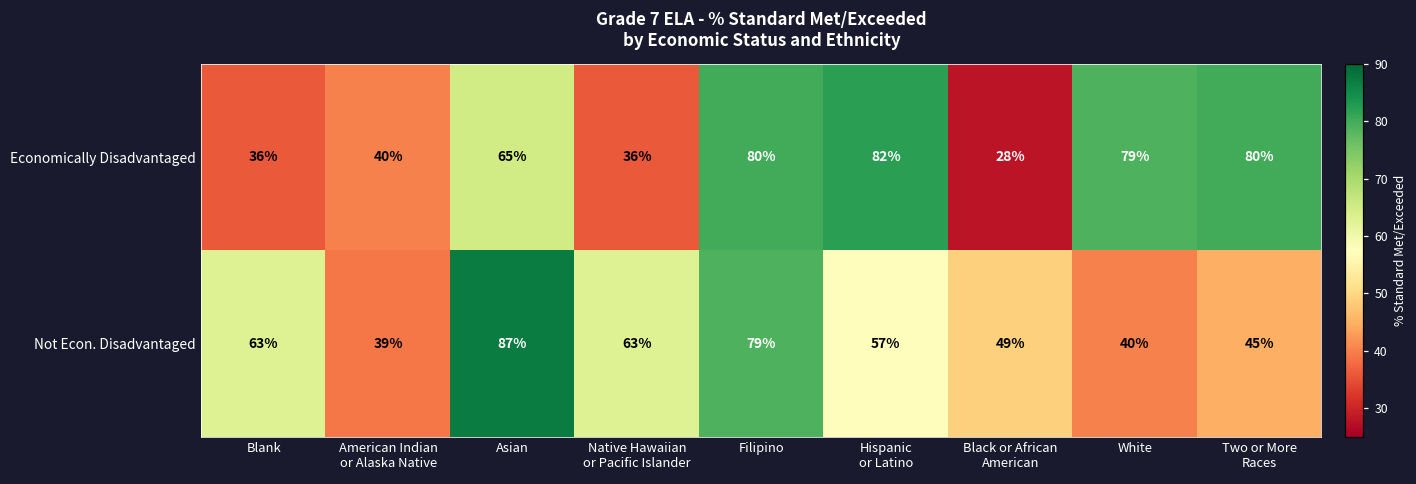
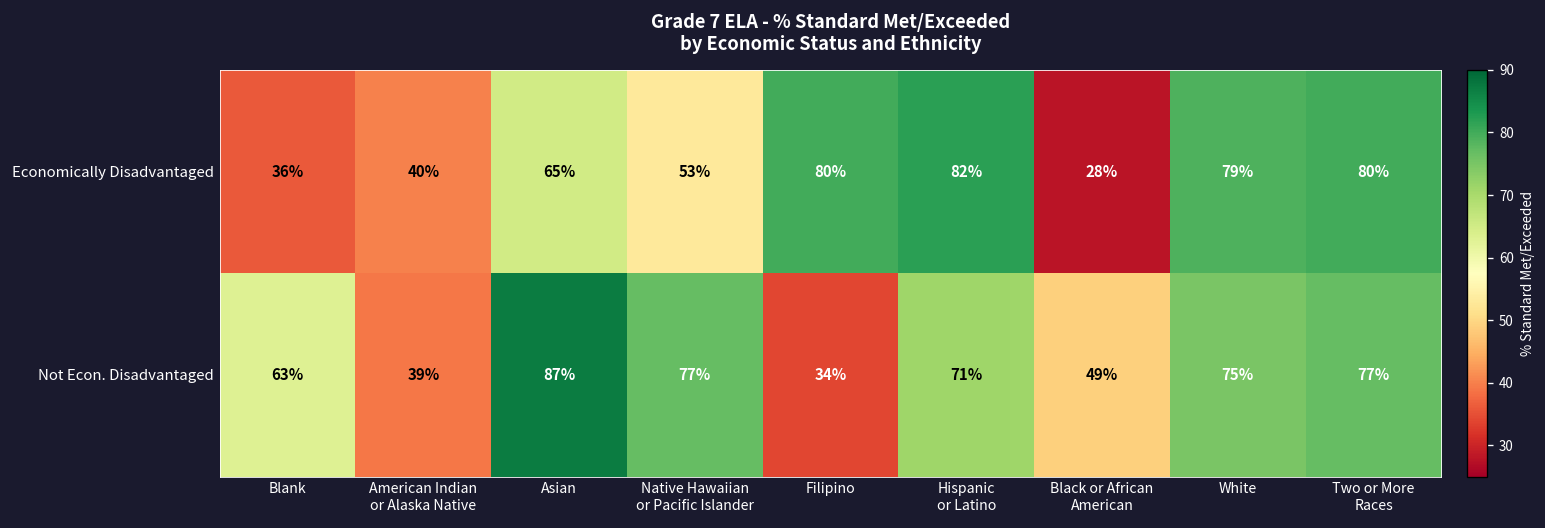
  {
    "Economically Disadvantaged": {
      "Blank": "36%",
      "American Indian or Alaska Native": "40%",
      "Asian": "65%",
-     "Native Hawaiian or Pacific Islander": "36%",
+     "Native Hawaiian or Pacific Islander": "53%",
      "Filipino": "80%",
      "Hispanic or Latino": "82%",
      "Black or African American": "28%",
      "White": "79%",
      "Two or More Races": "80%"
    },
    "Not Econ. Disadvantaged": {
      "Blank": "63%",
      "American Indian or Alaska Native": "39%",
      "Asian": "87%",
-     "Native Hawaiian or Pacific Islander": "63%",
-     "Filipino": "79%",
-     "Hispanic or Latino": "57%",
+     "Native Hawaiian or Pacific Islander": "77%",
+     "Filipino": "34%",
+     "Hispanic or Latino": "71%",
      "Black or African American": "49%",
-     "White": "40%",
-     "Two or More Races": "45%"
+     "White": "75%",
+     "Two or More Races": "77%"
    }
  }
